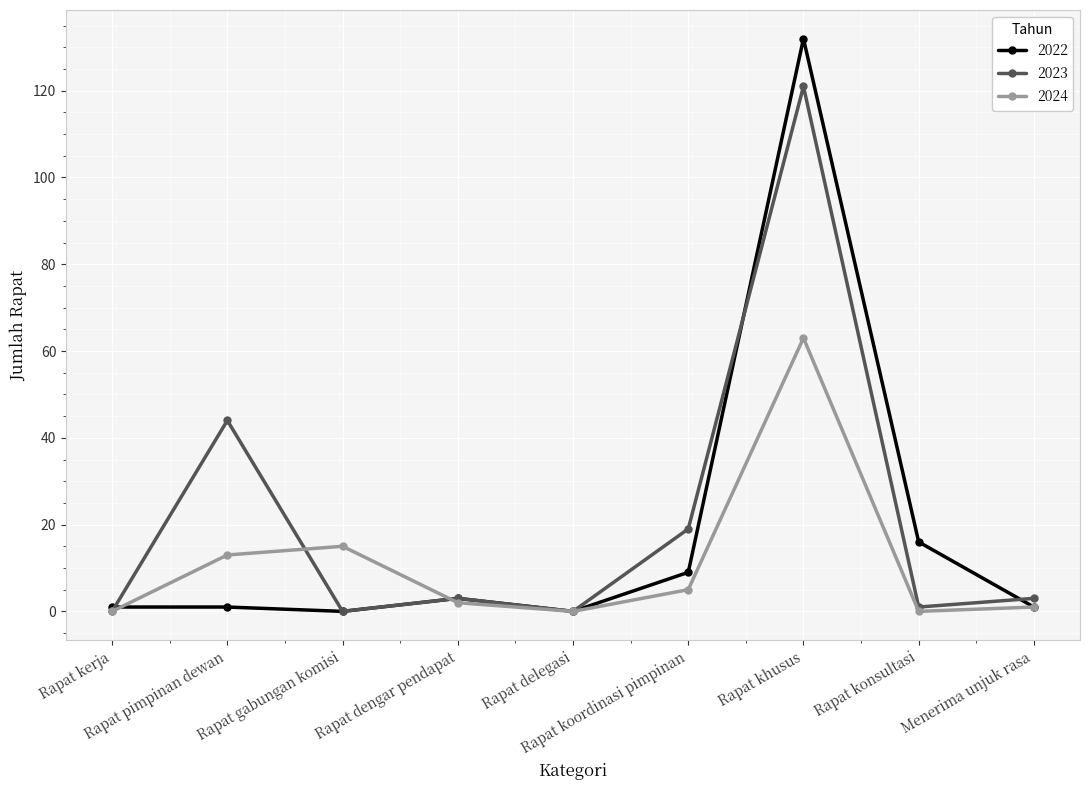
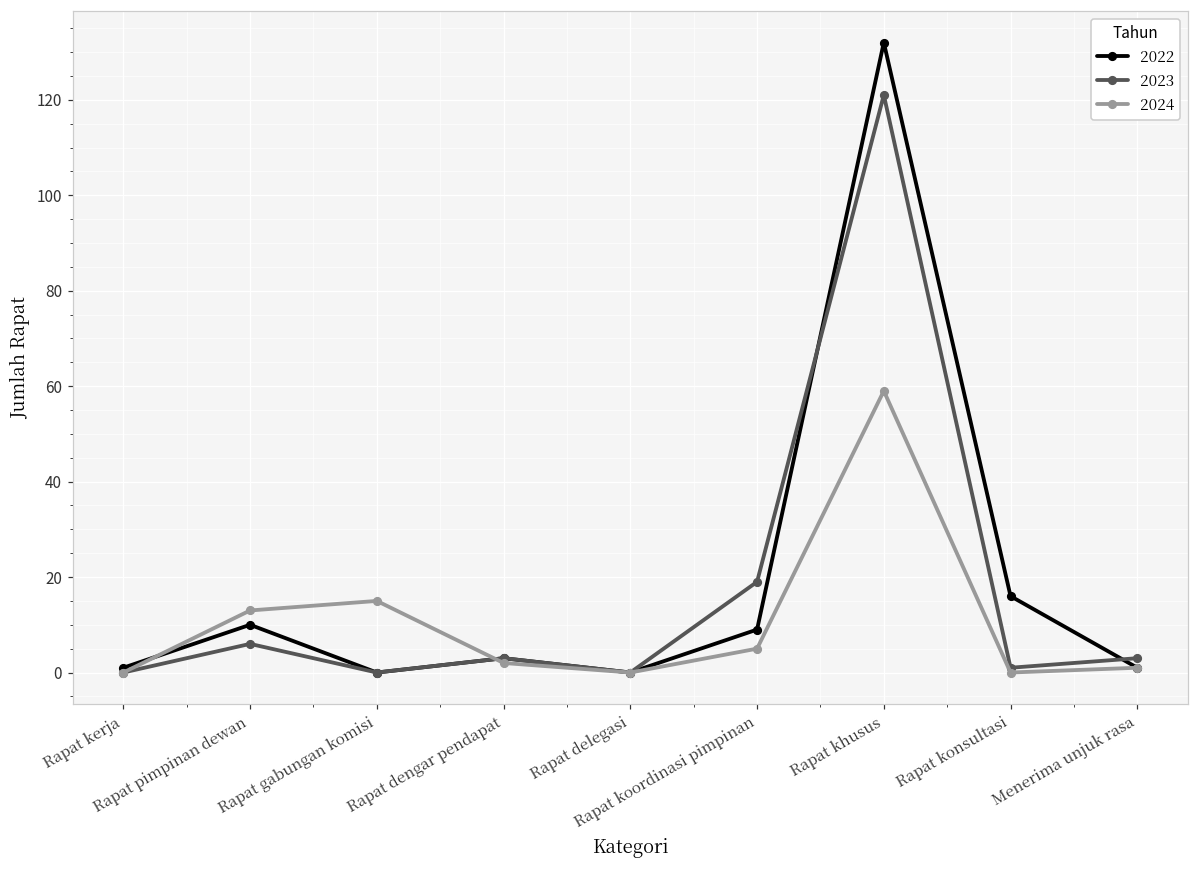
  {
    "2022": {
      "Rapat kerja": 1,
-     "Rapat pimpinan dewan": 1,
+     "Rapat pimpinan dewan": 10,
      "Rapat koordinasi pimpinan": 9,
      "Rapat khusus": 132,
      "Rapat konsultasi": 16
    },
    "2023": {
-     "Rapat pimpinan dewan": 44,
+     "Rapat pimpinan dewan": 6,
      "Rapat koordinasi pimpinan": 19,
      "Rapat khusus": 121,
      "Rapat konsultasi": 1,
      "Menerima unjuk rasa": 3
    },
    "2024": {
      "Rapat pimpinan dewan": 13,
      "Rapat gabungan komisi": 15,
      "Rapat dengar pendapat": 2,
      "Rapat koordinasi pimpinan": 5,
-     "Rapat khusus": 63,
+     "Rapat khusus": 59,
      "Rapat konsultasi": 0
    }
  }
